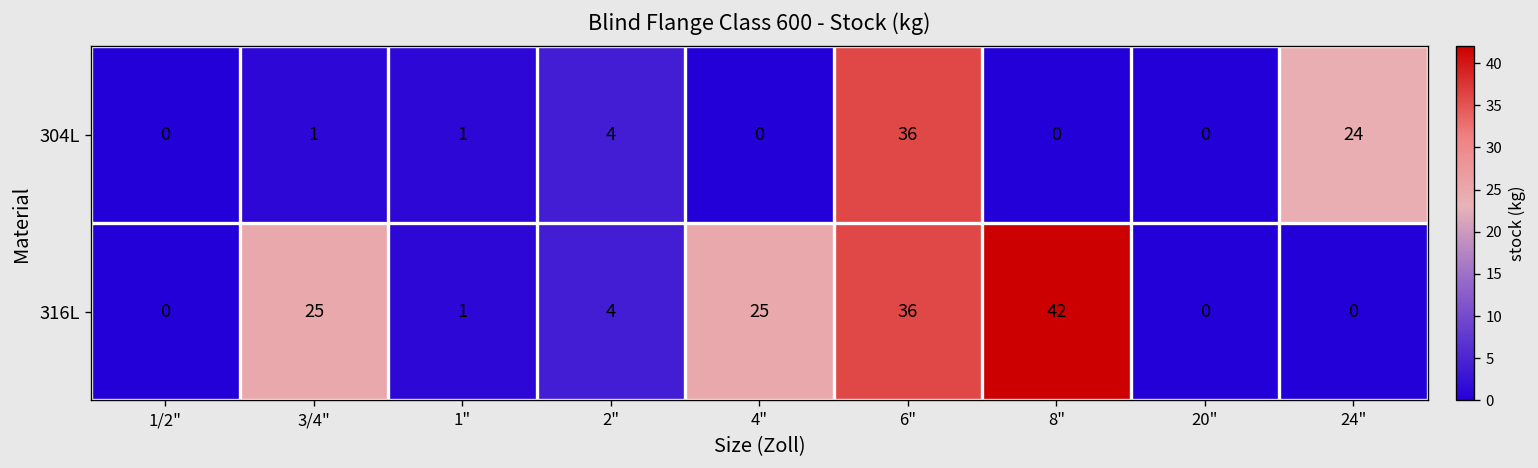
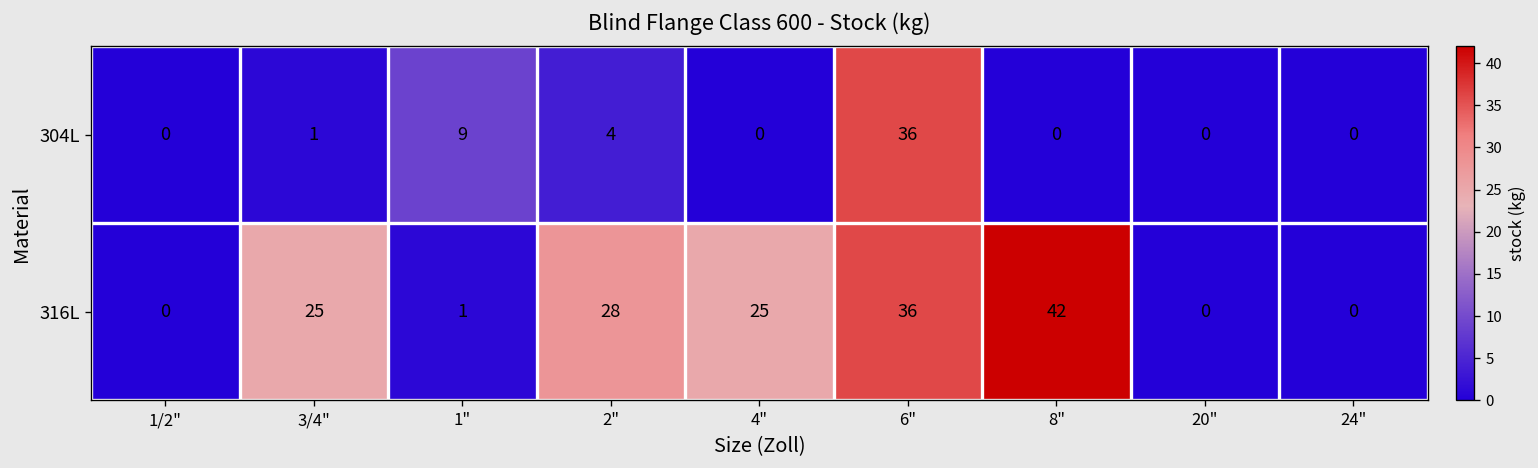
  {
    "304L": {
      "1/2\"": 0,
      "3/4\"": 1,
-     "1\"": 1,
+     "1\"": 9,
      "2\"": 4,
      "4\"": 0,
      "6\"": 36,
      "8\"": 0,
      "20\"": 0,
-     "24\"": 24
+     "24\"": 0
    },
    "316L": {
      "1/2\"": 0,
      "3/4\"": 25,
      "1\"": 1,
-     "2\"": 4,
+     "2\"": 28,
      "4\"": 25,
      "6\"": 36,
      "8\"": 42,
      "20\"": 0,
      "24\"": 0
    }
  }
